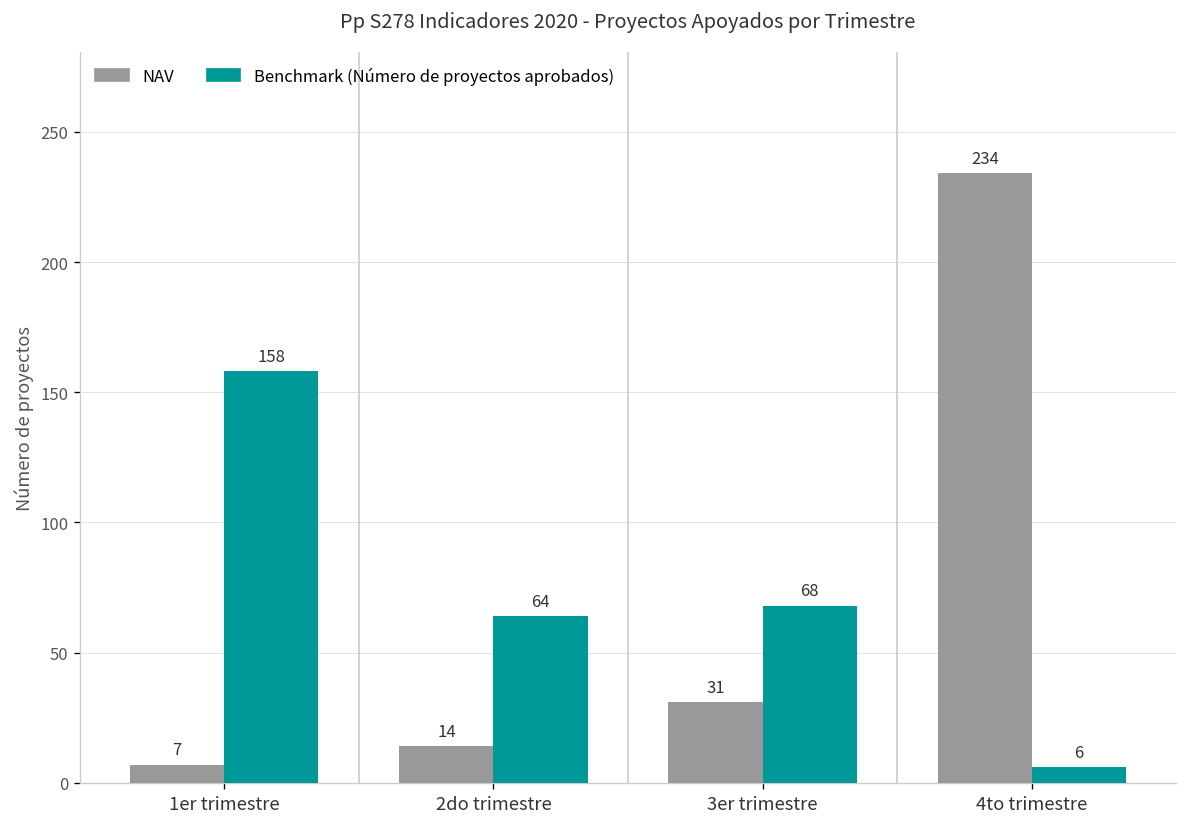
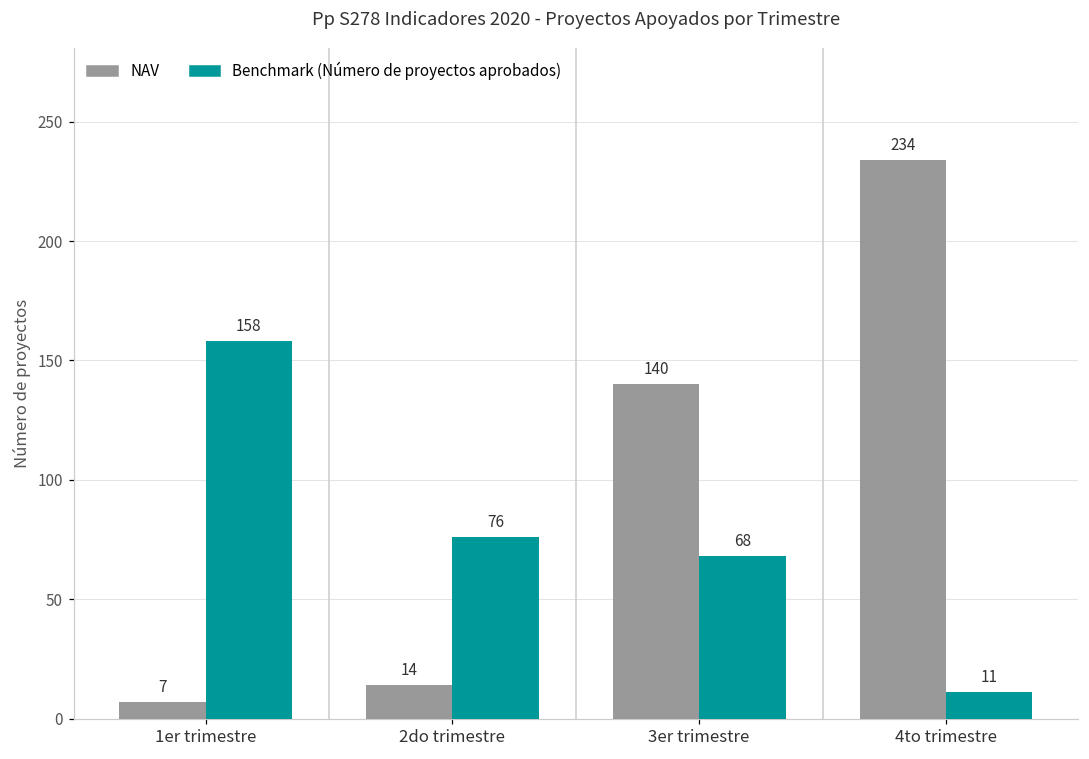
  {
    "NAV": {
      "1er trimestre": 7,
      "2do trimestre": 14,
-     "3er trimestre": 31,
+     "3er trimestre": 140,
      "4to trimestre": 234
    },
    "Benchmark (Número de proyectos aprobados)": {
      "1er trimestre": 158,
-     "2do trimestre": 64,
+     "2do trimestre": 76,
      "3er trimestre": 68,
-     "4to trimestre": 6
+     "4to trimestre": 11
    }
  }
